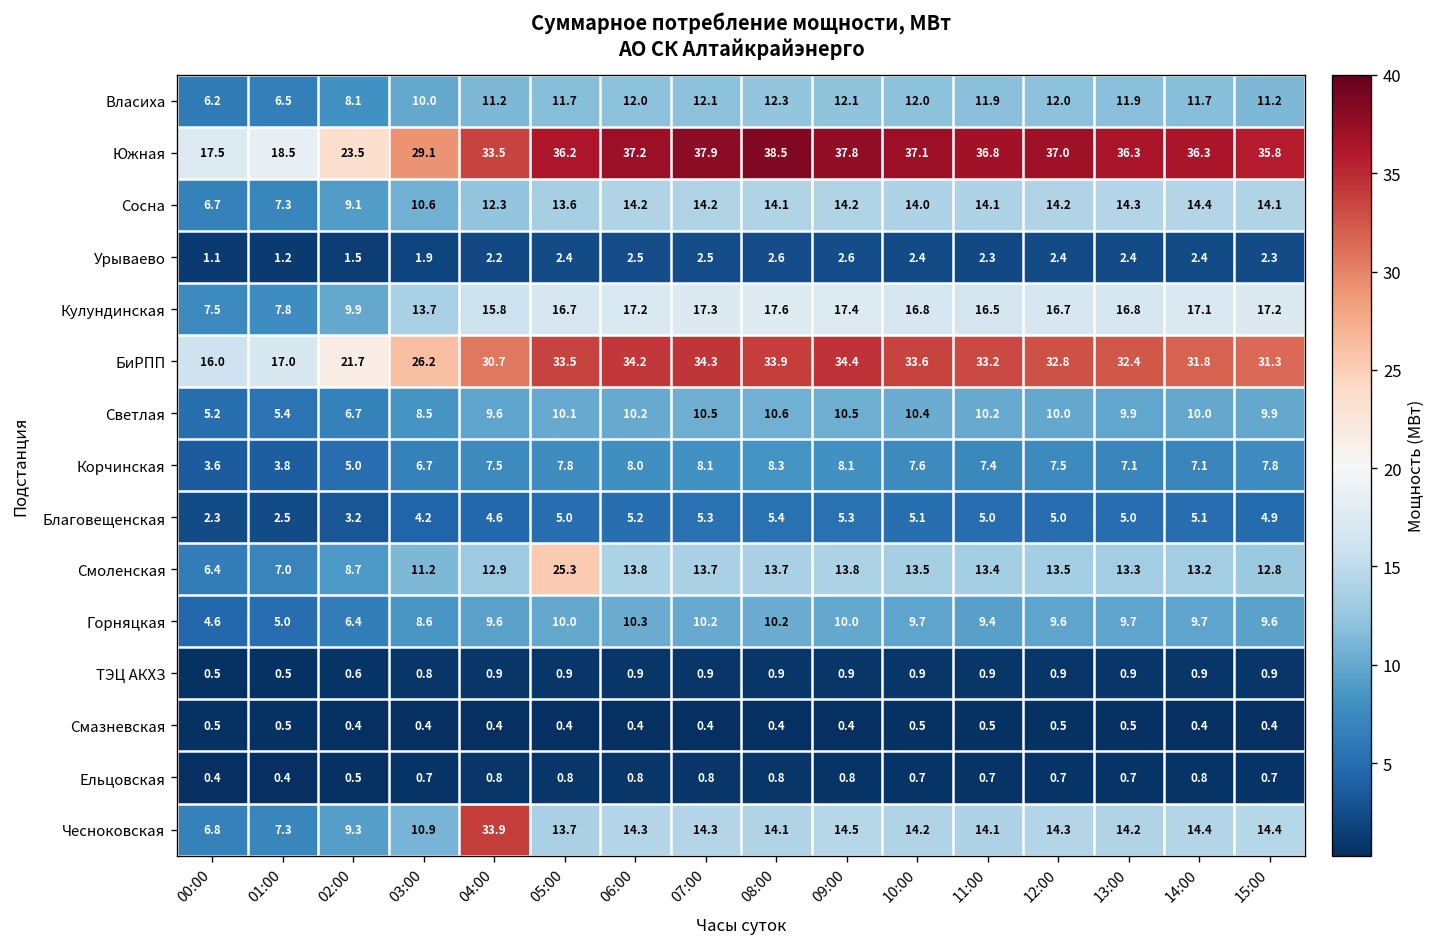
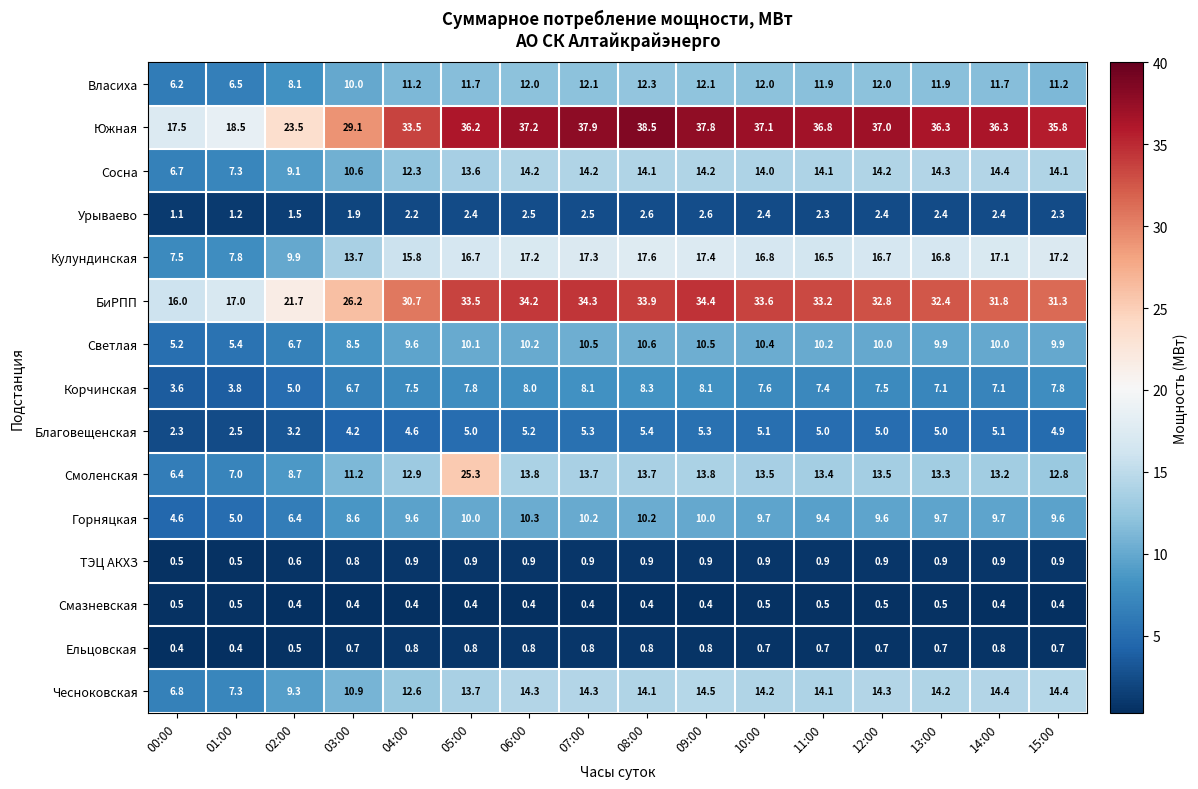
  {
    "Чесноковская": {
      "00:00": 6.8,
      "01:00": 7.3,
      "02:00": 9.3,
      "03:00": 10.9,
-     "04:00": 33.9,
+     "04:00": 12.6,
      "05:00": 13.7,
      "06:00": 14.3,
      "07:00": 14.3,
      "08:00": 14.1,
      "09:00": 14.5,
      "10:00": 14.2,
      "11:00": 14.1,
      "12:00": 14.3,
      "13:00": 14.2,
      "14:00": 14.4,
      "15:00": 14.4
    }
  }
